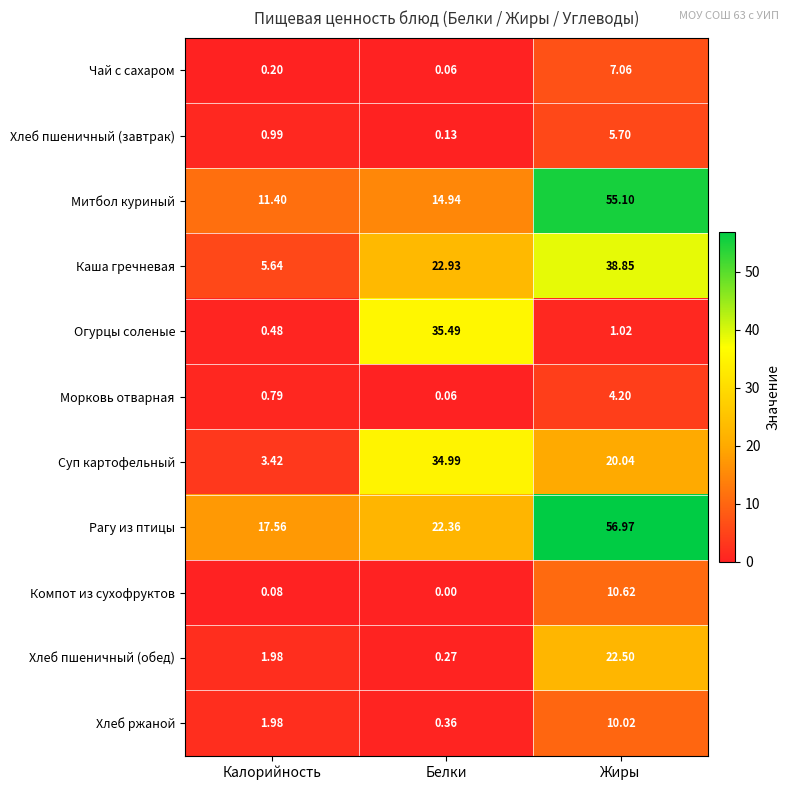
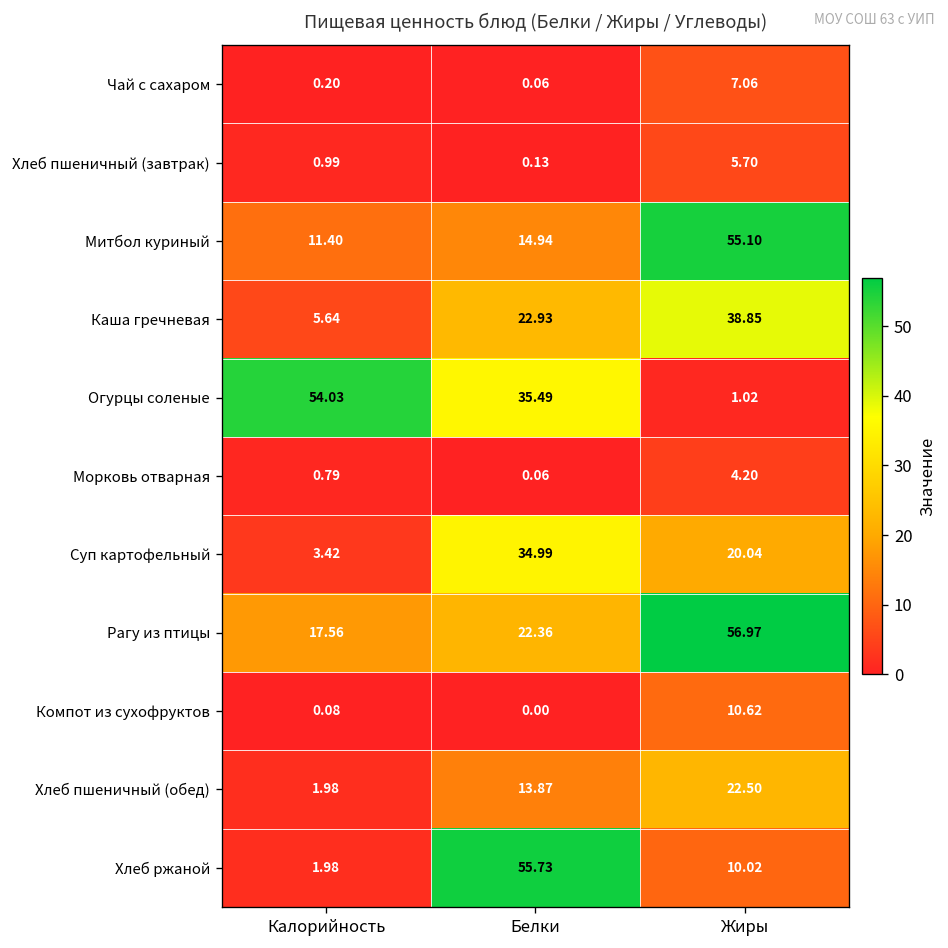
  {
    "Чай с сахаром": {
      "Калорийность": 0.20,
      "Белки": 0.06,
      "Жиры": 7.06
    },
    "Хлеб пшеничный (завтрак)": {
      "Калорийность": 0.99,
      "Белки": 0.13,
      "Жиры": 5.70
    },
    "Митбол куриный": {
      "Калорийность": 11.40,
      "Белки": 14.94,
      "Жиры": 55.10
    },
    "Каша гречневая": {
      "Калорийность": 5.64,
      "Белки": 22.93,
      "Жиры": 38.85
    },
    "Огурцы соленые": {
-     "Калорийность": 0.48,
+     "Калорийность": 54.03,
      "Белки": 35.49,
      "Жиры": 1.02
    },
    "Морковь отварная": {
      "Калорийность": 0.79,
      "Белки": 0.06,
      "Жиры": 4.20
    },
    "Суп картофельный": {
      "Калорийность": 3.42,
      "Белки": 34.99,
      "Жиры": 20.04
    },
    "Рагу из птицы": {
      "Калорийность": 17.56,
      "Белки": 22.36,
      "Жиры": 56.97
    },
    "Компот из сухофруктов": {
      "Калорийность": 0.08,
      "Белки": 0.00,
      "Жиры": 10.62
    },
    "Хлеб пшеничный (обед)": {
      "Калорийность": 1.98,
-     "Белки": 0.27,
+     "Белки": 13.87,
      "Жиры": 22.50
    },
    "Хлеб ржаной": {
      "Калорийность": 1.98,
-     "Белки": 0.36,
+     "Белки": 55.73,
      "Жиры": 10.02
    }
  }
